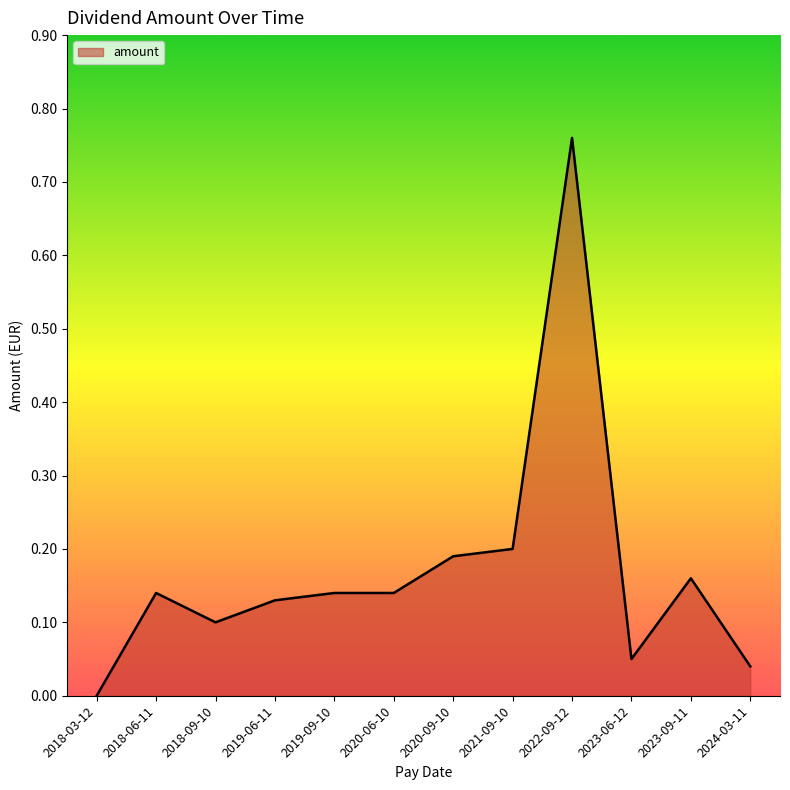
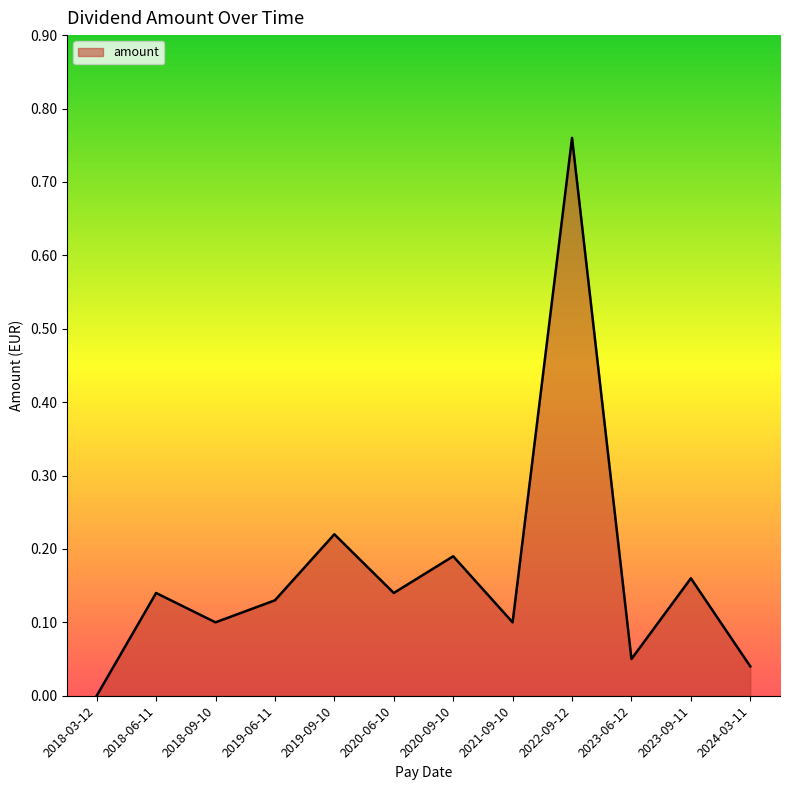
  {
    "2018-03-12": 0.00,
    "2018-06-11": 0.14,
    "2018-09-10": 0.10,
    "2019-06-11": 0.13,
-   "2019-09-10": 0.14,
+   "2019-09-10": 0.22,
    "2020-06-10": 0.14,
    "2020-09-10": 0.19,
-   "2021-09-10": 0.2,
+   "2021-09-10": 0.1,
    "2022-09-12": 0.76,
    "2023-06-12": 0.05,
    "2023-09-11": 0.16,
    "2024-03-11": 0.04
  }
